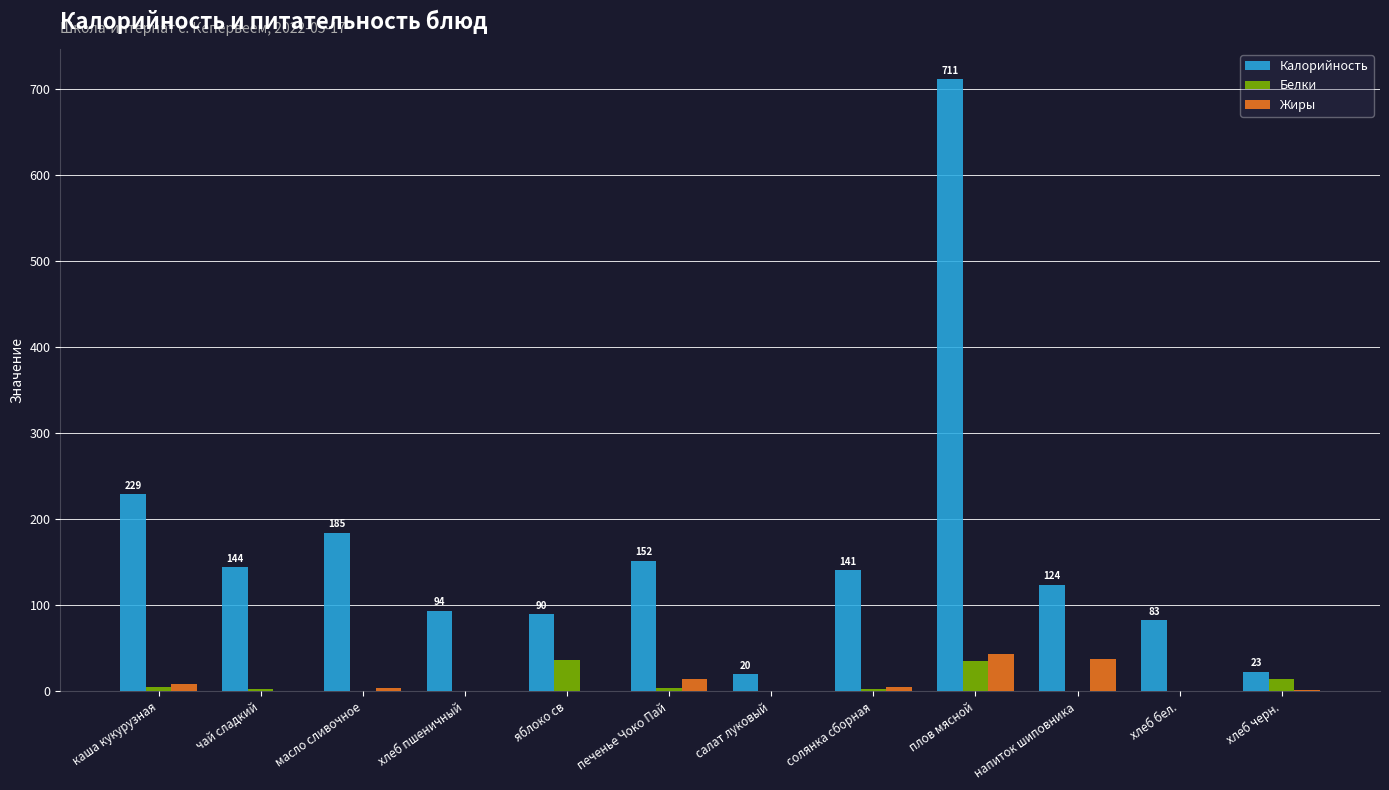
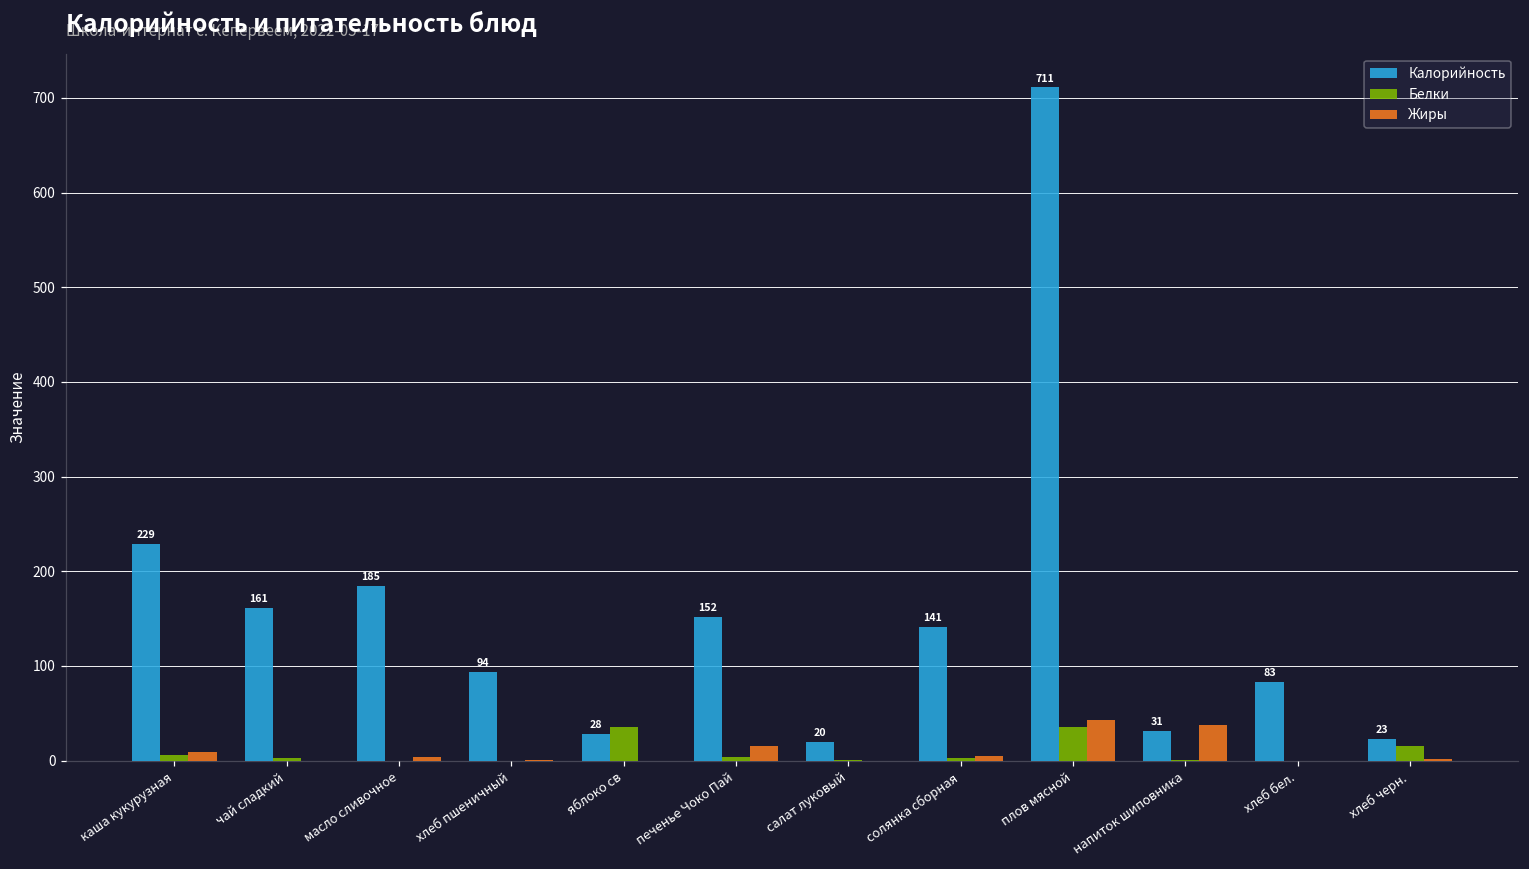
  {
    "Калорийность": {
      "каша кукурузная": 229,
-     "чай сладкий": 144,
+     "чай сладкий": 161,
      "масло сливочное": 185,
      "хлеб пшеничный": 94,
-     "яблоко св": 90,
+     "яблоко св": 28,
      "печенье Чоко Пай": 152,
      "салат луковый": 20,
      "солянка сборная": 141,
      "плов мясной": 711,
-     "напиток шиповника": 124,
+     "напиток шиповника": 31,
      "хлеб бел.": 83,
      "хлеб черн.": 23
    },
    "Белки": {
      "каша кукурузная": 10,
      "чай сладкий": 0,
      "масло сливочное": 0,
      "хлеб пшеничный": 0,
      "яблоко св": 40,
      "печенье Чоко Пай": 0,
      "солянка сборная": 0,
      "плов мясной": 40,
      "хлеб бел.": 0,
      "хлеб черн.": 20
    },
    "Жиры": {
      "каша кукурузная": 10,
      "чай сладкий": 0,
      "масло сливочное": 0,
      "яблоко св": 0,
      "печенье Чоко Пай": 20,
      "салат луковый": 0,
      "солянка сборная": 10,
      "плов мясной": 40,
      "напиток шиповника": 40,
      "хлеб бел.": 0
    }
  }
